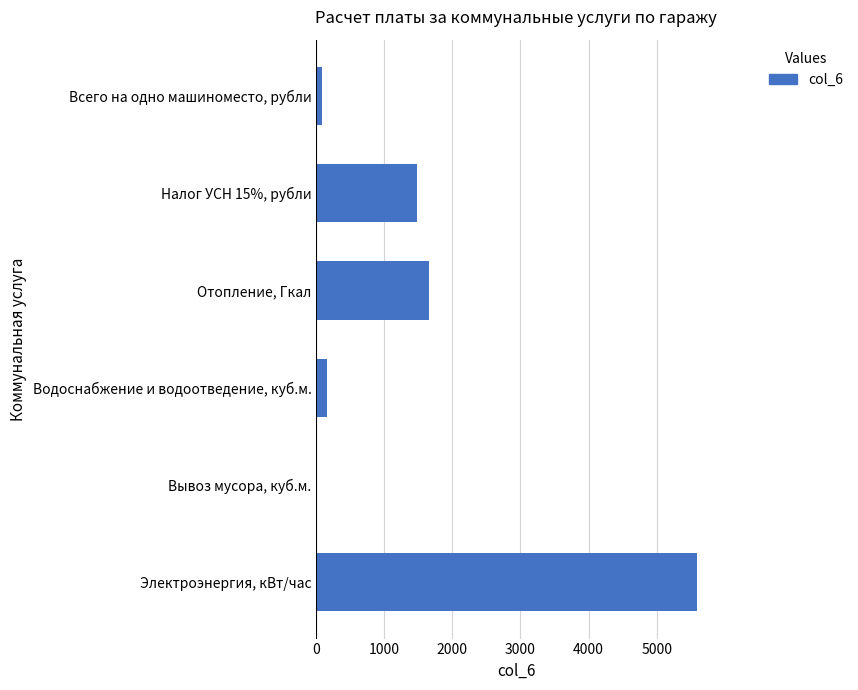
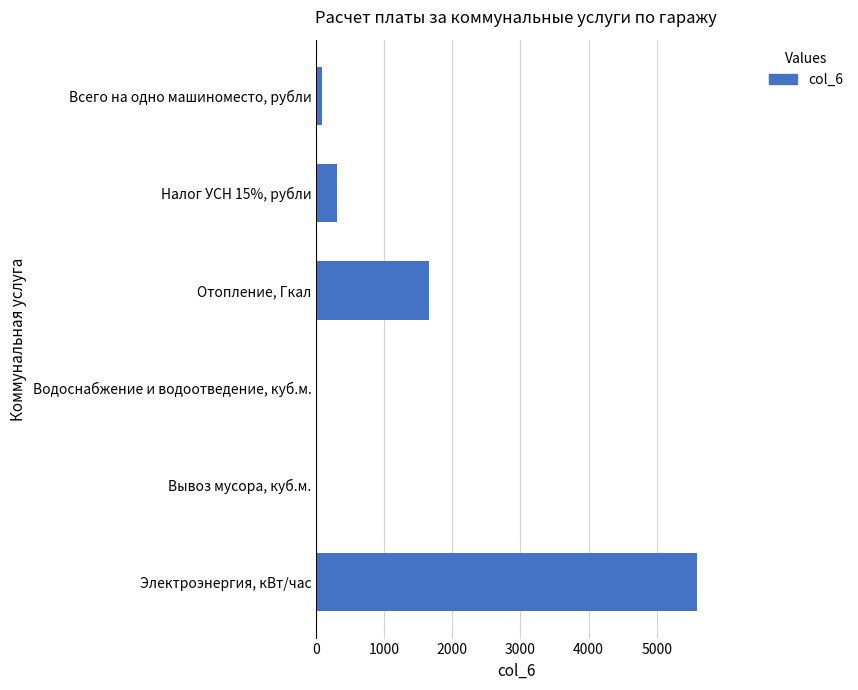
  {
    "Всего на одно машиноместо, рубли": 100,
-   "Налог УСН 15%, рубли": 1500,
+   "Налог УСН 15%, рубли": 300,
    "Отопление, Гкал": 1700,
-   "Водоснабжение и водоотведение, куб.м.": 200,
+   "Водоснабжение и водоотведение, куб.м.": 0,
    "Электроэнергия, кВт/час": 5600
  }
